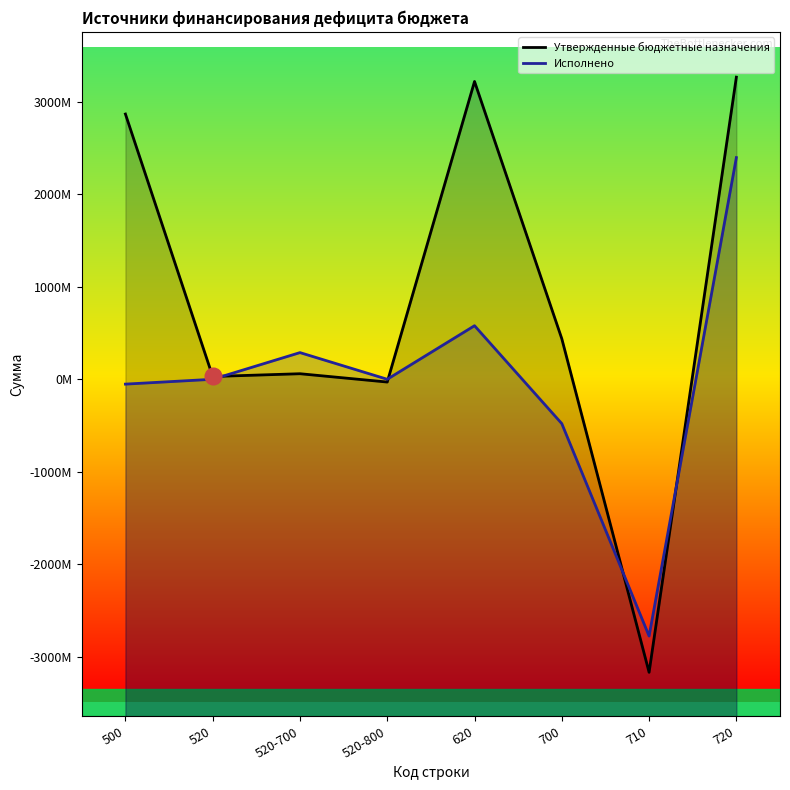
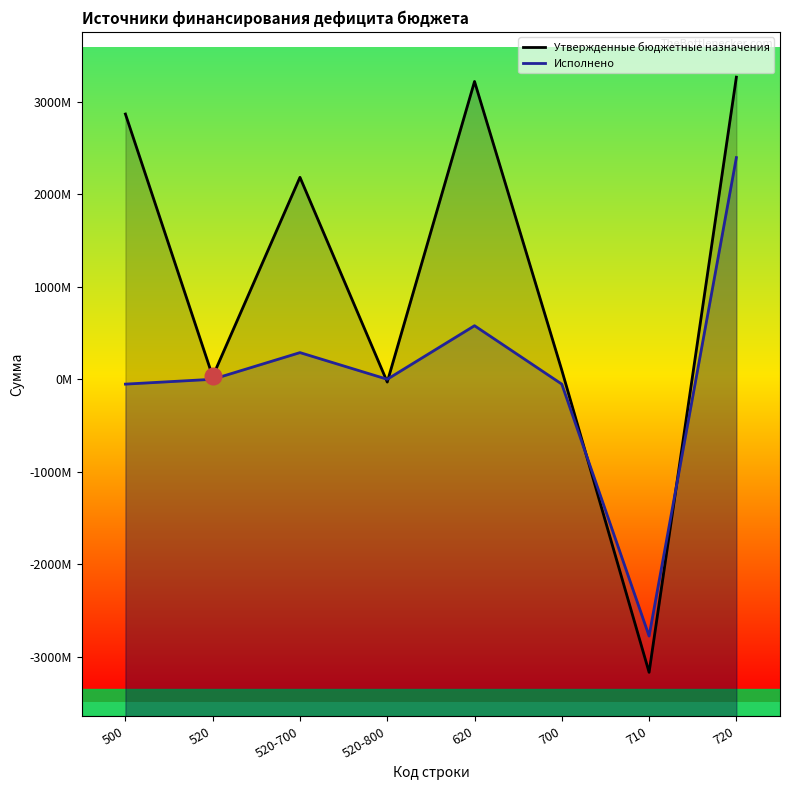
  {
    "Утвержденные бюджетные назначения": {
      "500": 2900000000,
-     "520-700": 100000000,
+     "520-700": 2200000000,
      "520-800": 0,
      "620": 3200000000,
-     "700": 400000000,
+     "700": 100000000,
      "710": -3200000000,
      "720": 3300000000
    },
    "Исполнено": {
      "500": -100000000,
      "520": 0,
      "520-700": 300000000,
      "520-800": 0,
      "620": 600000000,
-     "700": -500000000,
+     "700": -100000000,
      "710": -2800000000,
      "720": 2400000000
    }
  }
